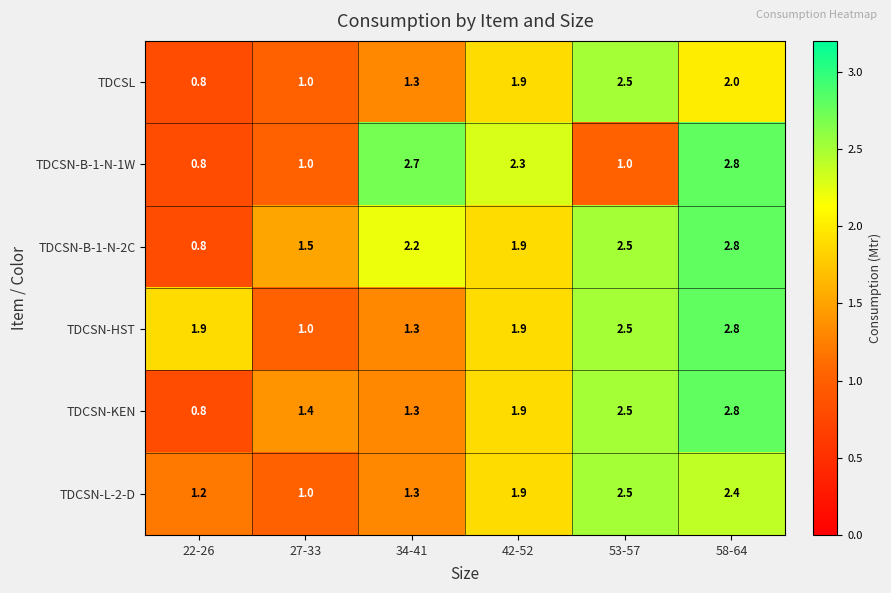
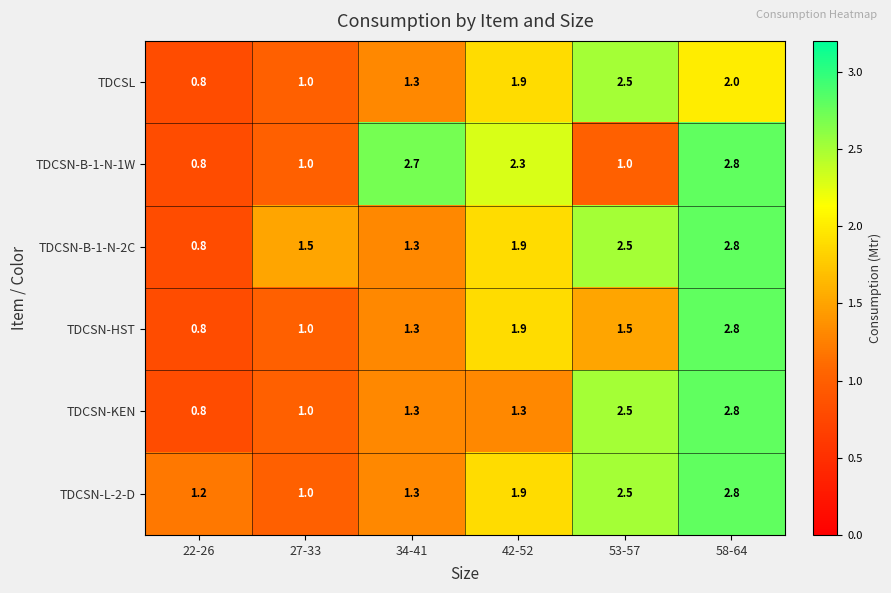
  {
    "TDCSL": {
      "22-26": 0.8,
      "27-33": 1.0,
      "34-41": 1.3,
      "42-52": 1.9,
      "53-57": 2.5,
      "58-64": 2.0
    },
    "TDCSN-B-1-N-1W": {
      "22-26": 0.8,
      "27-33": 1.0,
      "34-41": 2.7,
      "42-52": 2.3,
      "53-57": 1.0,
      "58-64": 2.8
    },
    "TDCSN-B-1-N-2C": {
      "22-26": 0.8,
      "27-33": 1.5,
-     "34-41": 2.2,
+     "34-41": 1.3,
      "42-52": 1.9,
      "53-57": 2.5,
      "58-64": 2.8
    },
    "TDCSN-HST": {
-     "22-26": 1.9,
+     "22-26": 0.8,
      "27-33": 1.0,
      "34-41": 1.3,
      "42-52": 1.9,
-     "53-57": 2.5,
+     "53-57": 1.5,
      "58-64": 2.8
    },
    "TDCSN-KEN": {
      "22-26": 0.8,
-     "27-33": 1.4,
+     "27-33": 1.0,
      "34-41": 1.3,
-     "42-52": 1.9,
+     "42-52": 1.3,
      "53-57": 2.5,
      "58-64": 2.8
    },
    "TDCSN-L-2-D": {
      "22-26": 1.2,
      "27-33": 1.0,
      "34-41": 1.3,
      "42-52": 1.9,
      "53-57": 2.5,
-     "58-64": 2.4
+     "58-64": 2.8
    }
  }
